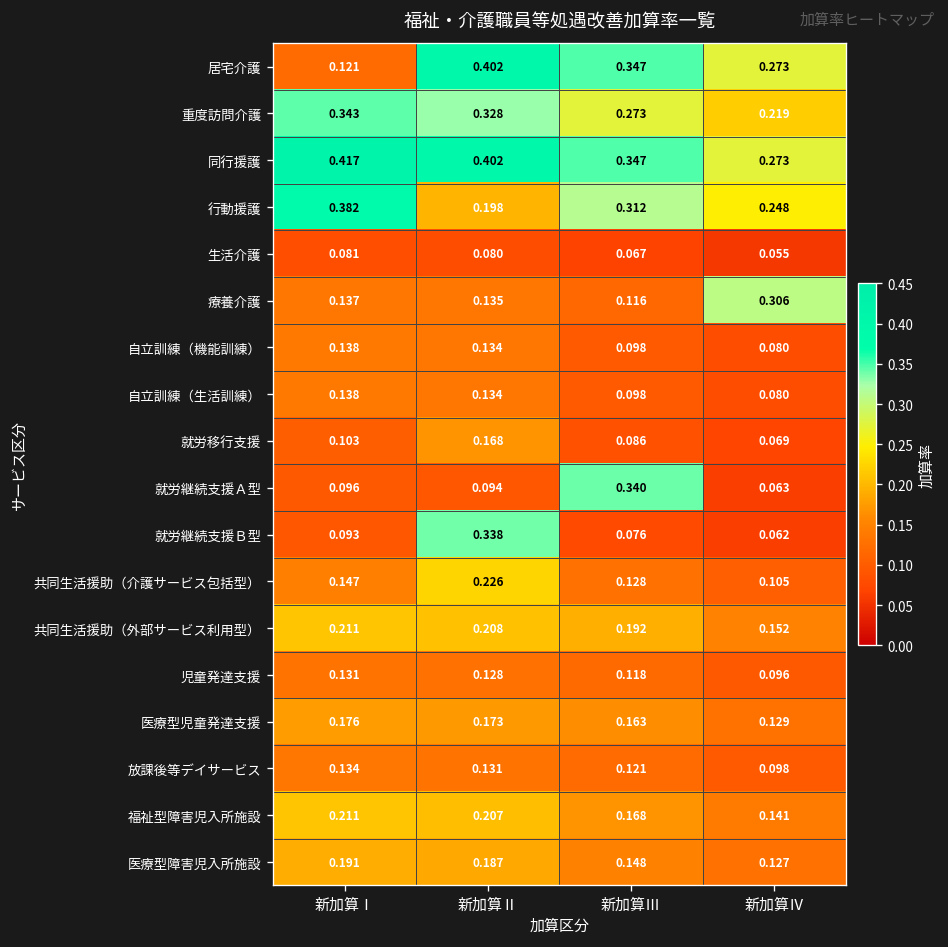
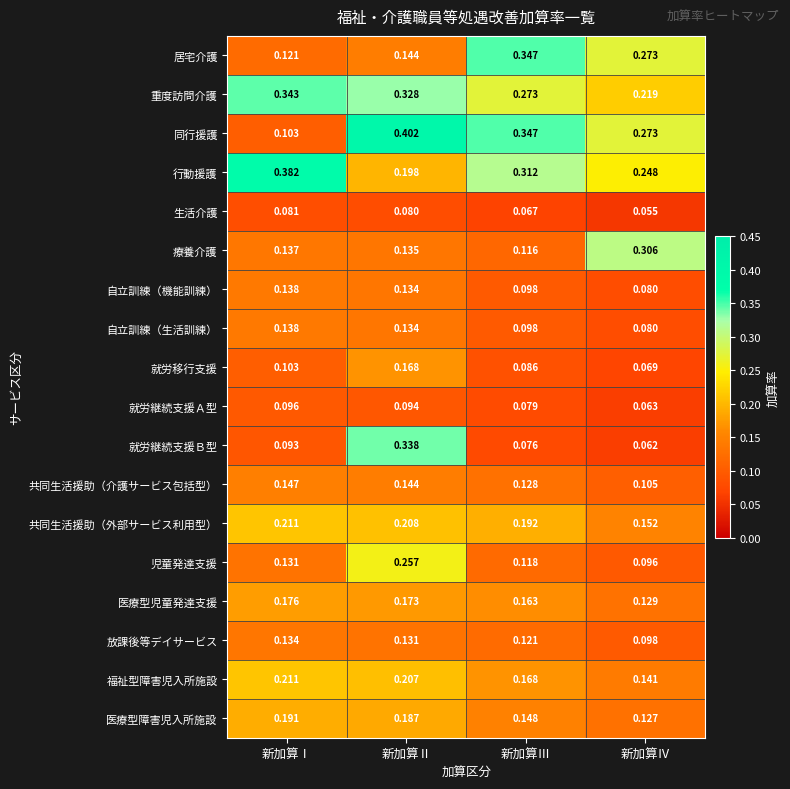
  {
    "居宅介護": {
      "新加算Ⅰ": 0.121,
-     "新加算Ⅱ": 0.402,
+     "新加算Ⅱ": 0.144,
      "新加算Ⅲ": 0.347,
      "新加算Ⅳ": 0.273
    },
    "重度訪問介護": {
      "新加算Ⅰ": 0.343,
      "新加算Ⅱ": 0.328,
      "新加算Ⅲ": 0.273,
      "新加算Ⅳ": 0.219
    },
    "同行援護": {
-     "新加算Ⅰ": 0.417,
+     "新加算Ⅰ": 0.103,
      "新加算Ⅱ": 0.402,
      "新加算Ⅲ": 0.347,
      "新加算Ⅳ": 0.273
    },
    "行動援護": {
      "新加算Ⅰ": 0.382,
      "新加算Ⅱ": 0.198,
      "新加算Ⅲ": 0.312,
      "新加算Ⅳ": 0.248
    },
    "生活介護": {
      "新加算Ⅰ": 0.081,
      "新加算Ⅱ": 0.080,
      "新加算Ⅲ": 0.067,
      "新加算Ⅳ": 0.055
    },
    "療養介護": {
      "新加算Ⅰ": 0.137,
      "新加算Ⅱ": 0.135,
      "新加算Ⅲ": 0.116,
      "新加算Ⅳ": 0.306
    },
    "自立訓練（機能訓練）": {
      "新加算Ⅰ": 0.138,
      "新加算Ⅱ": 0.134,
      "新加算Ⅲ": 0.098,
      "新加算Ⅳ": 0.080
    },
    "自立訓練（生活訓練）": {
      "新加算Ⅰ": 0.138,
      "新加算Ⅱ": 0.134,
      "新加算Ⅲ": 0.098,
      "新加算Ⅳ": 0.080
    },
    "就労移行支援": {
      "新加算Ⅰ": 0.103,
      "新加算Ⅱ": 0.168,
      "新加算Ⅲ": 0.086,
      "新加算Ⅳ": 0.069
    },
    "就労継続支援Ａ型": {
      "新加算Ⅰ": 0.096,
      "新加算Ⅱ": 0.094,
-     "新加算Ⅲ": 0.340,
+     "新加算Ⅲ": 0.079,
      "新加算Ⅳ": 0.063
    },
    "就労継続支援Ｂ型": {
      "新加算Ⅰ": 0.093,
      "新加算Ⅱ": 0.338,
      "新加算Ⅲ": 0.076,
      "新加算Ⅳ": 0.062
    },
    "共同生活援助（介護サービス包括型）": {
      "新加算Ⅰ": 0.147,
-     "新加算Ⅱ": 0.226,
+     "新加算Ⅱ": 0.144,
      "新加算Ⅲ": 0.128,
      "新加算Ⅳ": 0.105
    },
    "共同生活援助（外部サービス利用型）": {
      "新加算Ⅰ": 0.211,
      "新加算Ⅱ": 0.208,
      "新加算Ⅲ": 0.192,
      "新加算Ⅳ": 0.152
    },
    "児童発達支援": {
      "新加算Ⅰ": 0.131,
-     "新加算Ⅱ": 0.128,
+     "新加算Ⅱ": 0.257,
      "新加算Ⅲ": 0.118,
      "新加算Ⅳ": 0.096
    },
    "医療型児童発達支援": {
      "新加算Ⅰ": 0.176,
      "新加算Ⅱ": 0.173,
      "新加算Ⅲ": 0.163,
      "新加算Ⅳ": 0.129
    },
    "放課後等デイサービス": {
      "新加算Ⅰ": 0.134,
      "新加算Ⅱ": 0.131,
      "新加算Ⅲ": 0.121,
      "新加算Ⅳ": 0.098
    },
    "福祉型障害児入所施設": {
      "新加算Ⅰ": 0.211,
      "新加算Ⅱ": 0.207,
      "新加算Ⅲ": 0.168,
      "新加算Ⅳ": 0.141
    },
    "医療型障害児入所施設": {
      "新加算Ⅰ": 0.191,
      "新加算Ⅱ": 0.187,
      "新加算Ⅲ": 0.148,
      "新加算Ⅳ": 0.127
    }
  }
